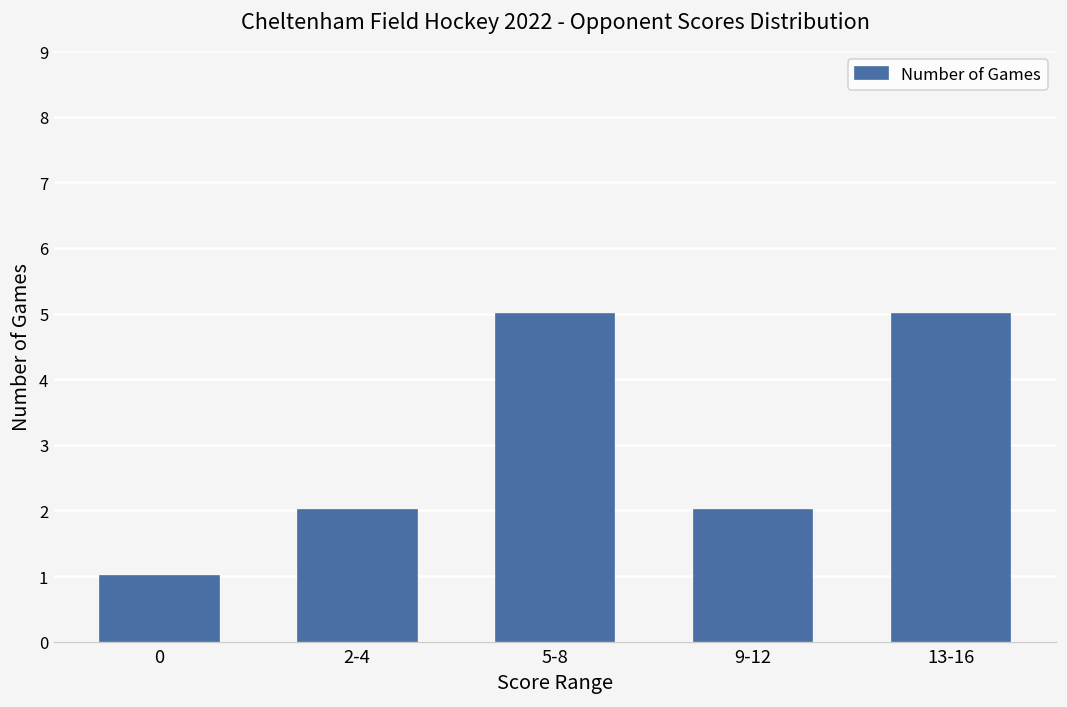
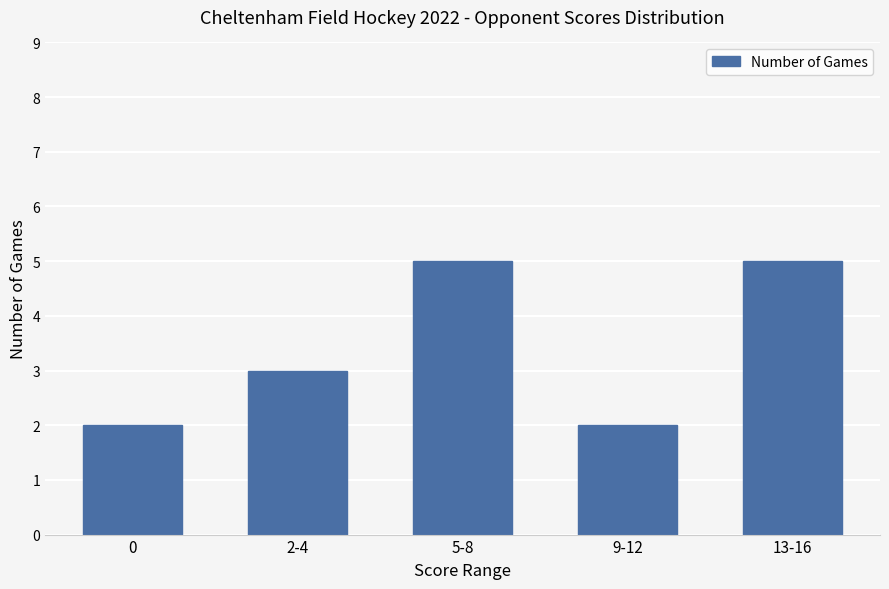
  {
-   "0": 1,
-   "2-4": 2,
+   "0": 2,
+   "2-4": 3,
    "5-8": 5,
    "9-12": 2,
    "13-16": 5
  }
